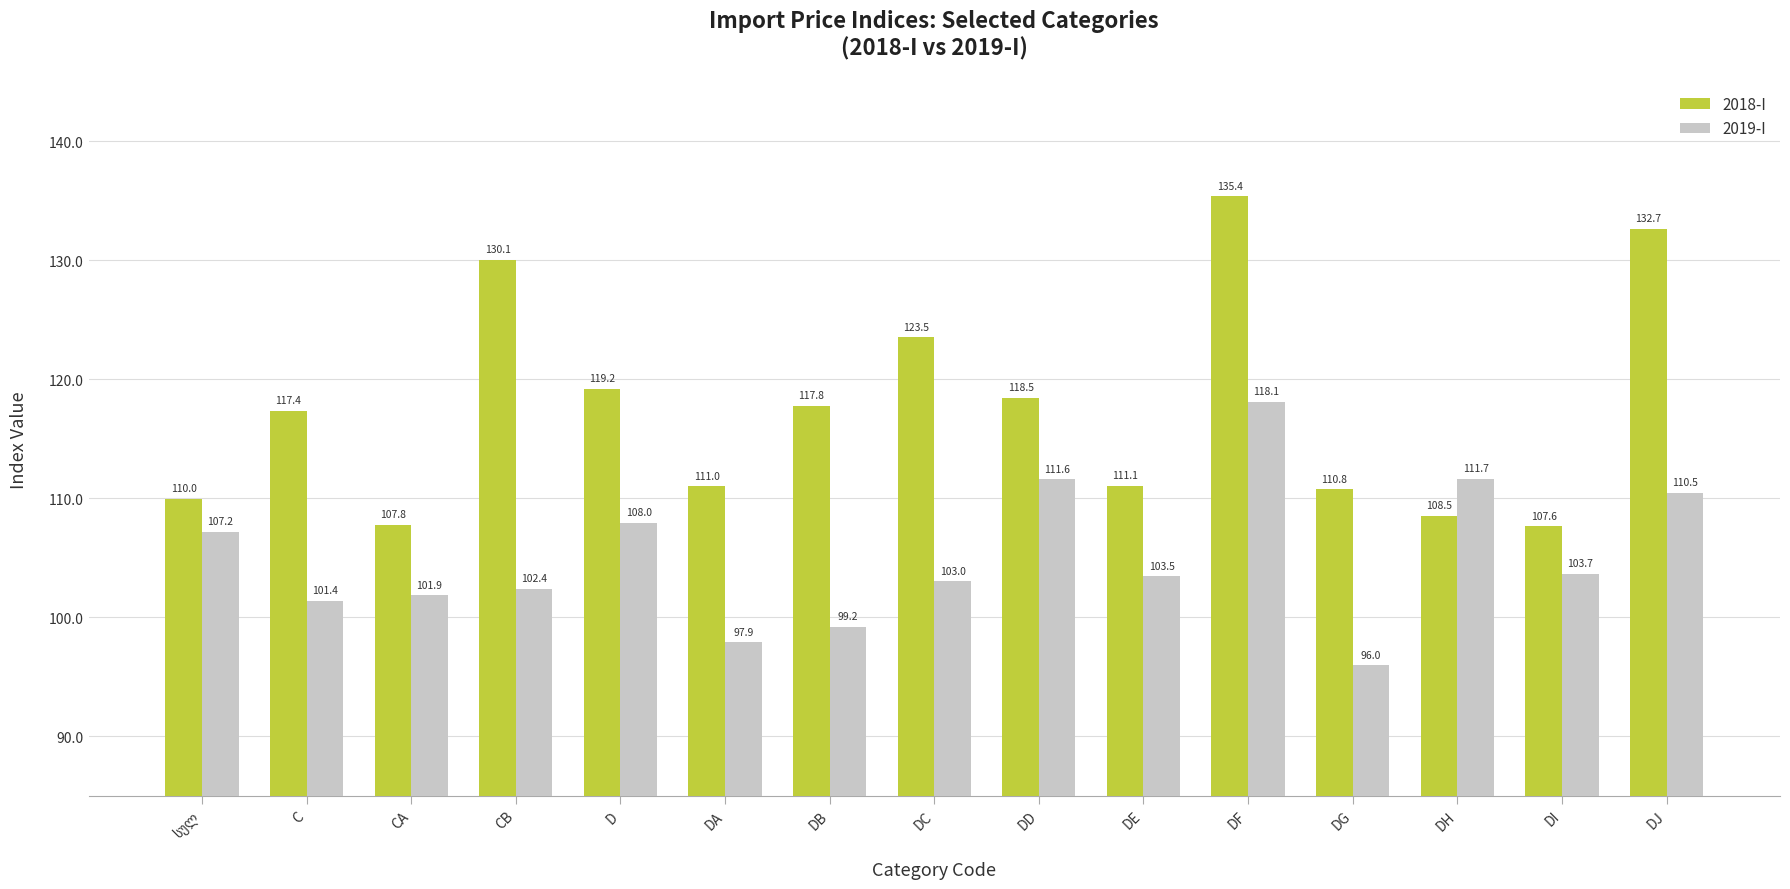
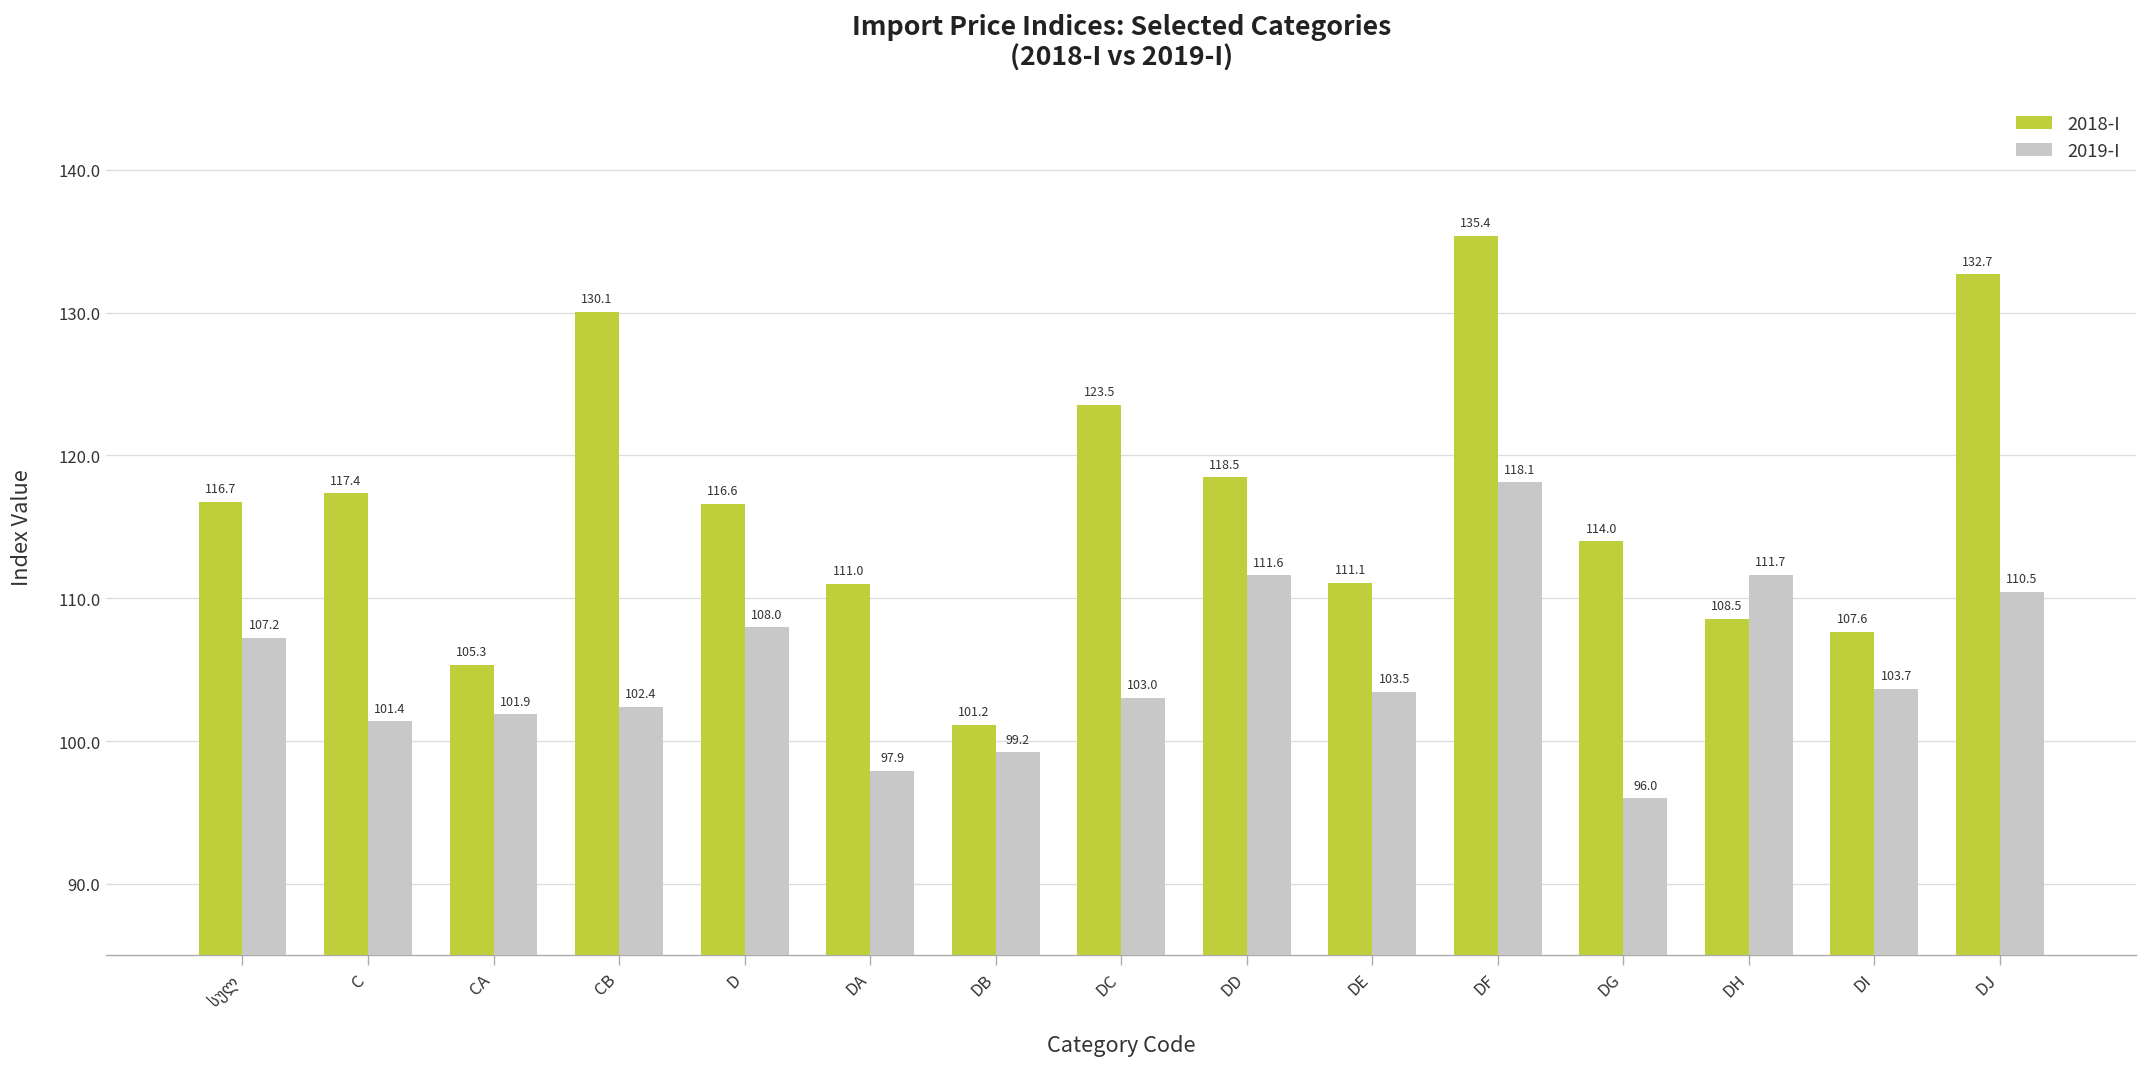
  {
    "2018-I": {
-     "სულ": 110.0,
+     "სულ": 116.7,
      "C": 117.4,
-     "CA": 107.8,
+     "CA": 105.3,
      "CB": 130.1,
-     "D": 119.2,
+     "D": 116.6,
      "DA": 111.0,
-     "DB": 117.8,
+     "DB": 101.2,
      "DC": 123.5,
      "DD": 118.5,
      "DE": 111.1,
      "DF": 135.4,
-     "DG": 110.8,
+     "DG": 114.0,
      "DH": 108.5,
      "DI": 107.6,
      "DJ": 132.7
    },
    "2019-I": {
      "სულ": 107.2,
      "C": 101.4,
      "CA": 101.9,
      "CB": 102.4,
      "D": 108.0,
      "DA": 97.9,
      "DB": 99.2,
      "DC": 103.0,
      "DD": 111.6,
      "DE": 103.5,
      "DF": 118.1,
      "DG": 96.0,
      "DH": 111.7,
      "DI": 103.7,
      "DJ": 110.5
    }
  }
